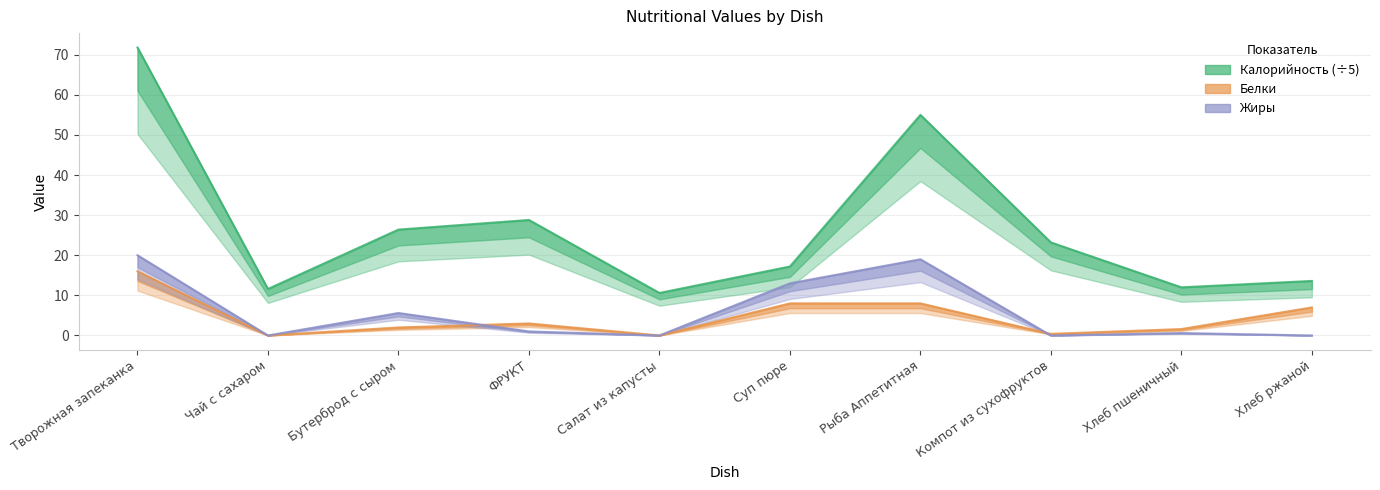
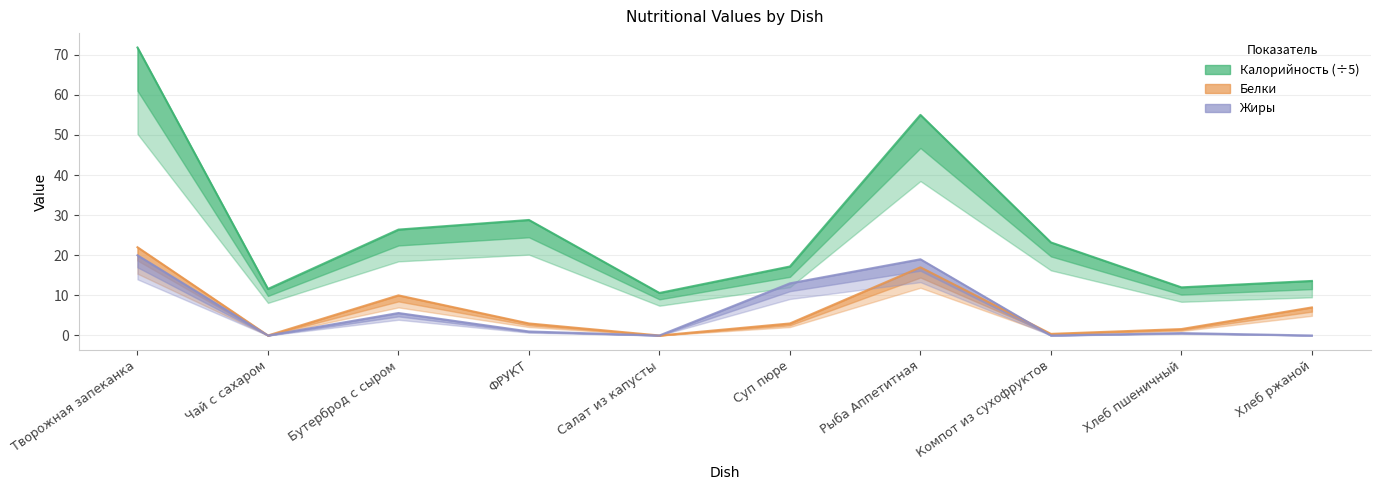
  {
    "Калорийность (÷5)": {
      "Творожная запеканка": 72,
      "Чай с сахаром": 12,
      "Бутерброд с сыром": 26,
      "ФРУКТ": 29,
      "Салат из капусты": 11,
      "Суп пюре": 17,
      "Рыба Аппетитная": 55,
      "Компот из сухофруктов": 23,
      "Хлеб пшеничный": 12,
      "Хлеб ржаной": 14
    },
    "Белки": {
-     "Творожная запеканка": 16,
-     "Бутерброд с сыром": 2,
+     "Творожная запеканка": 22,
+     "Бутерброд с сыром": 10,
      "ФРУКТ": 3,
-     "Суп пюре": 8,
-     "Рыба Аппетитная": 8,
+     "Суп пюре": 3,
+     "Рыба Аппетитная": 17,
      "Хлеб пшеничный": 2,
      "Хлеб ржаной": 7
    },
    "Жиры": {
      "Творожная запеканка": 20,
      "Бутерброд с сыром": 6,
      "ФРУКТ": 1,
      "Суп пюре": 13,
      "Рыба Аппетитная": 19,
      "Хлеб пшеничный": 1,
      "Хлеб ржаной": 0
    }
  }
